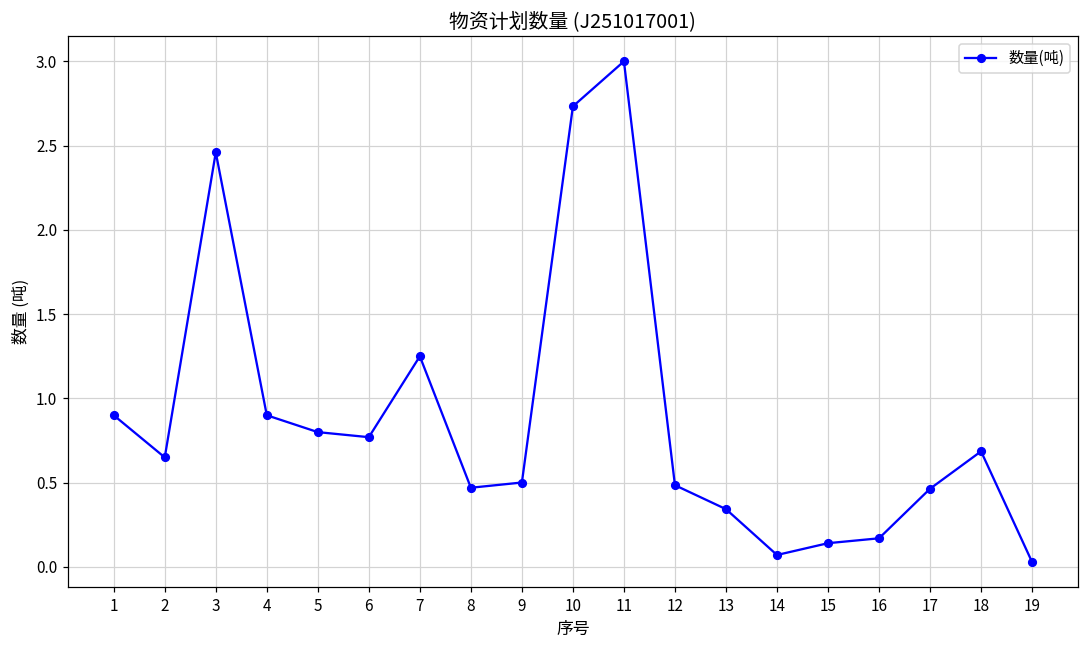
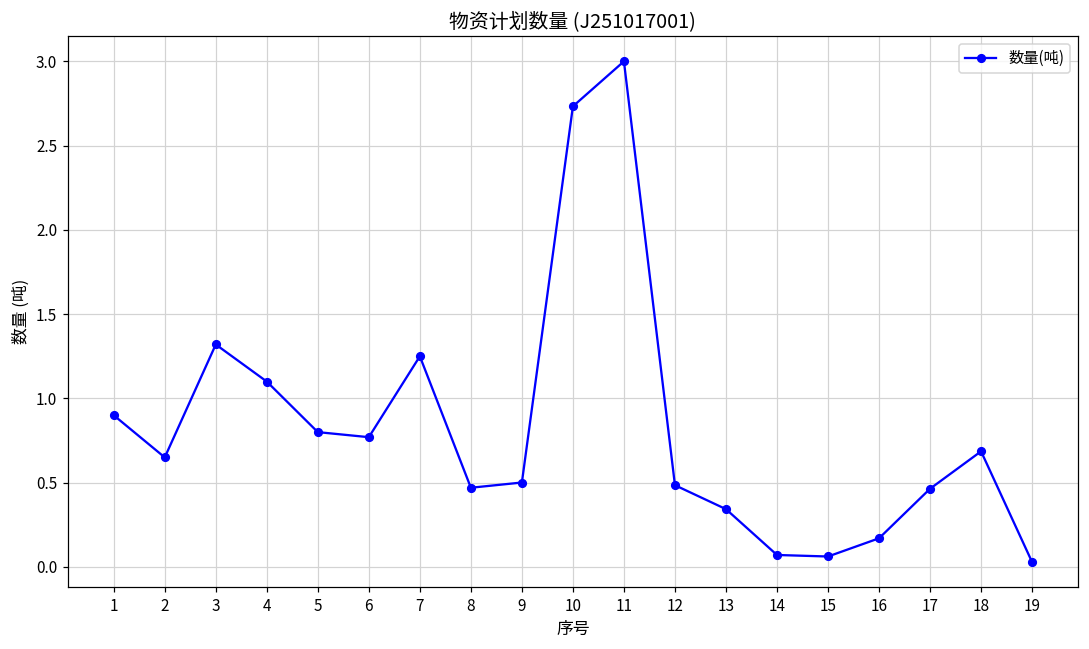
  {
    "1": 0.90,
    "2": 0.65,
-   "3": 2.46,
-   "4": 0.9,
+   "3": 1.32,
+   "4": 1.1,
    "5": 0.80,
    "6": 0.77,
    "7": 1.25,
    "8": 0.47,
    "9": 0.50,
    "10": 2.73,
    "11": 3.00,
    "12": 0.49,
    "13": 0.34,
    "14": 0.07,
-   "15": 0.14,
+   "15": 0.06,
    "16": 0.17,
    "17": 0.46,
    "18": 0.69,
    "19": 0.03
  }
